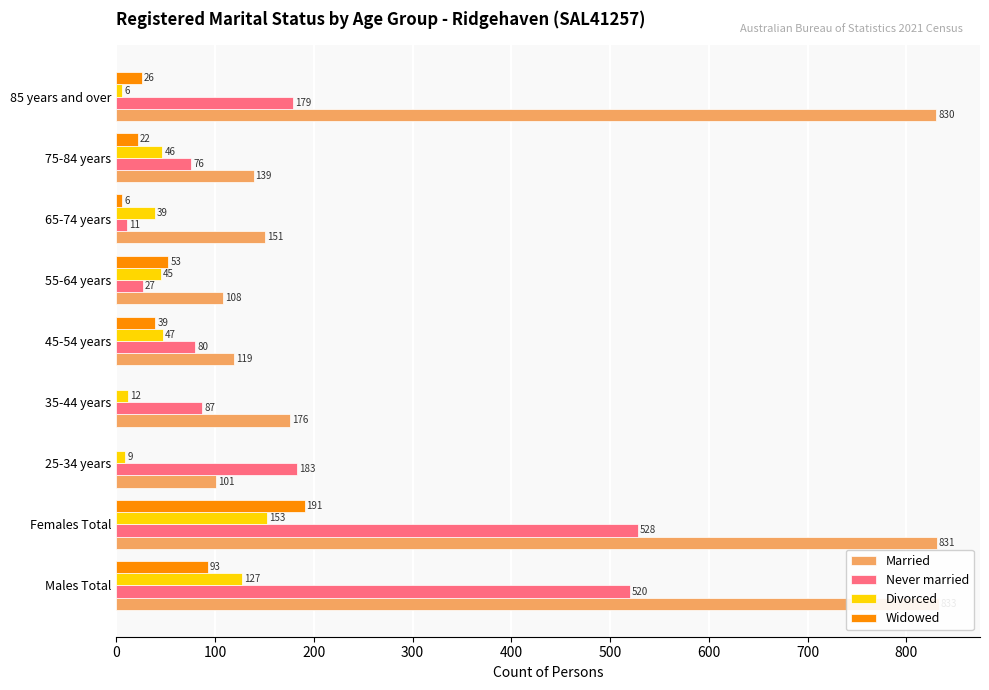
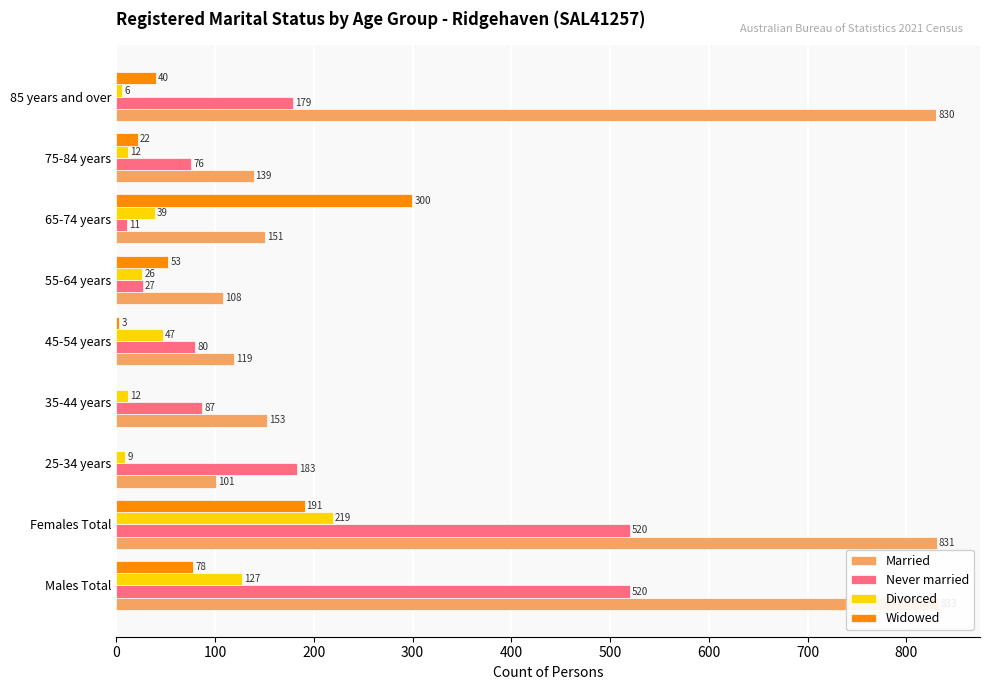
  {
    "Married": {
      "85 years and over": 830,
      "75-84 years": 139,
      "65-74 years": 151,
      "55-64 years": 108,
      "45-54 years": 119,
-     "35-44 years": 176,
+     "35-44 years": 153,
      "25-34 years": 101,
      "Females Total": 831
    },
    "Never married": {
      "85 years and over": 179,
      "75-84 years": 76,
      "65-74 years": 11,
      "55-64 years": 27,
      "45-54 years": 80,
      "35-44 years": 87,
      "25-34 years": 183,
-     "Females Total": 528,
+     "Females Total": 520,
      "Males Total": 520
    },
    "Divorced": {
      "85 years and over": 6,
-     "75-84 years": 46,
+     "75-84 years": 12,
      "65-74 years": 39,
-     "55-64 years": 45,
+     "55-64 years": 26,
      "45-54 years": 47,
      "35-44 years": 12,
      "25-34 years": 9,
-     "Females Total": 153,
+     "Females Total": 219,
      "Males Total": 127
    },
    "Widowed": {
-     "85 years and over": 26,
+     "85 years and over": 40,
      "75-84 years": 22,
-     "65-74 years": 6,
+     "65-74 years": 300,
      "55-64 years": 53,
-     "45-54 years": 39,
+     "45-54 years": 3,
      "Females Total": 191,
-     "Males Total": 93
+     "Males Total": 78
    }
  }
